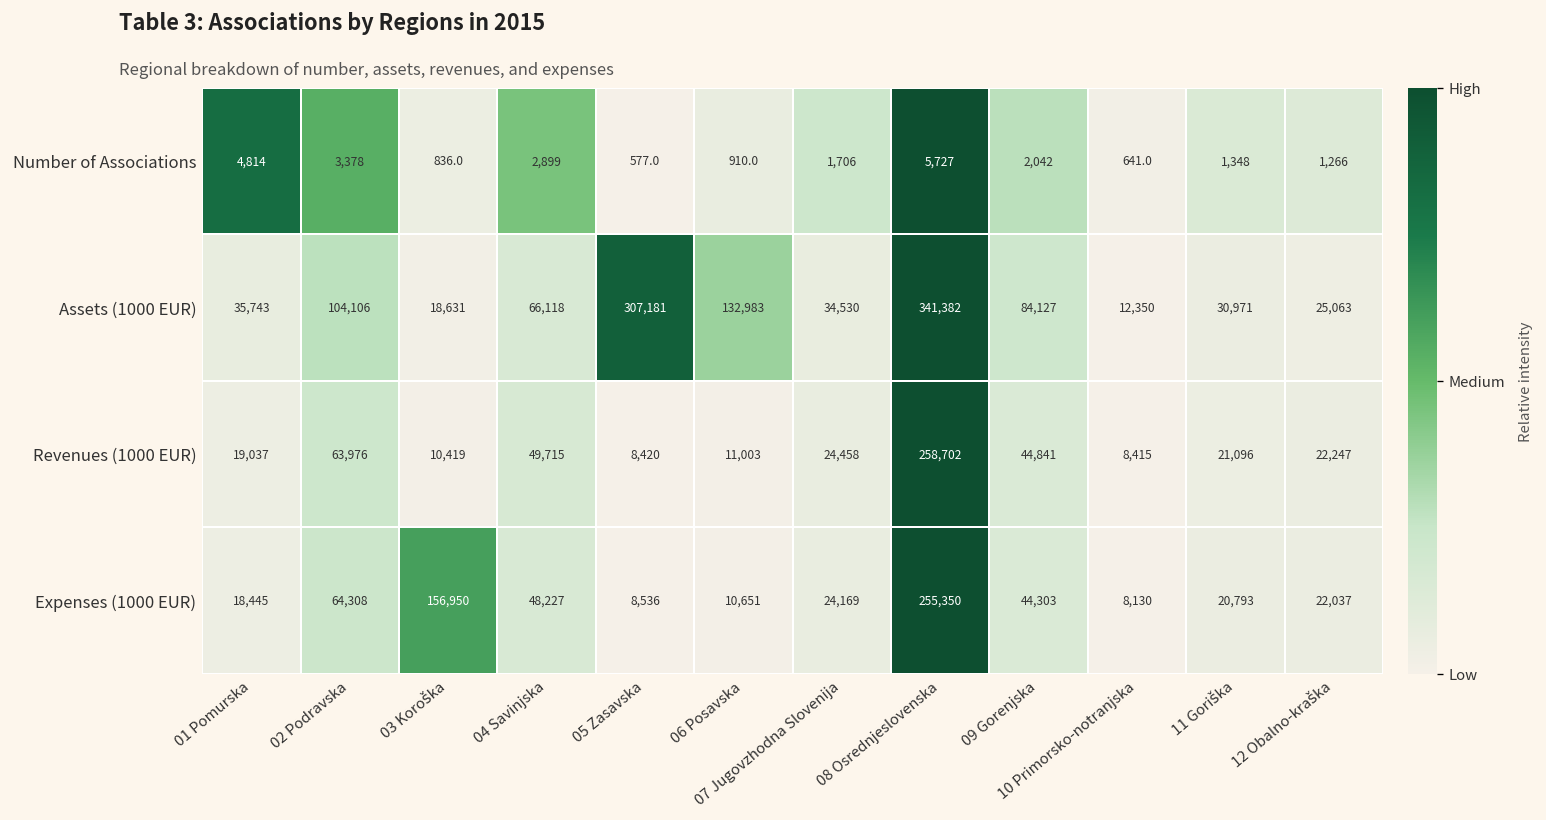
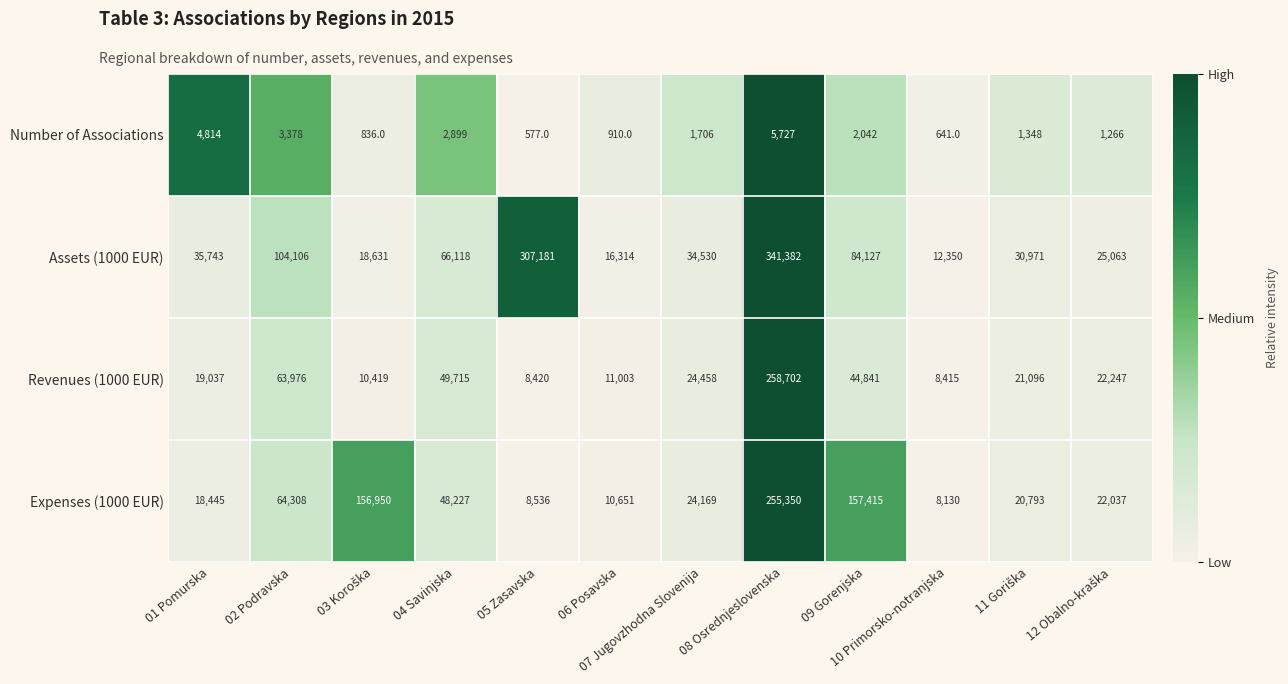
  {
    "Number of Associations": {
      "01 Pomurska": "4,814",
      "02 Podravska": "3,378",
      "03 Koroška": "836.0",
      "04 Savinjska": "2,899",
      "05 Zasavska": "577.0",
      "06 Posavska": "910.0",
      "07 Jugovzhodna Slovenija": "1,706",
      "08 Osrednjeslovenska": "5,727",
      "09 Gorenjska": "2,042",
      "10 Primorsko-notranjska": "641.0",
      "11 Goriška": "1,348",
      "12 Obalno-kraška": "1,266"
    },
    "Assets (1000 EUR)": {
      "01 Pomurska": "35,743",
      "02 Podravska": "104,106",
      "03 Koroška": "18,631",
      "04 Savinjska": "66,118",
      "05 Zasavska": "307,181",
-     "06 Posavska": "132,983",
+     "06 Posavska": "16,314",
      "07 Jugovzhodna Slovenija": "34,530",
      "08 Osrednjeslovenska": "341,382",
      "09 Gorenjska": "84,127",
      "10 Primorsko-notranjska": "12,350",
      "11 Goriška": "30,971",
      "12 Obalno-kraška": "25,063"
    },
    "Revenues (1000 EUR)": {
      "01 Pomurska": "19,037",
      "02 Podravska": "63,976",
      "03 Koroška": "10,419",
      "04 Savinjska": "49,715",
      "05 Zasavska": "8,420",
      "06 Posavska": "11,003",
      "07 Jugovzhodna Slovenija": "24,458",
      "08 Osrednjeslovenska": "258,702",
      "09 Gorenjska": "44,841",
      "10 Primorsko-notranjska": "8,415",
      "11 Goriška": "21,096",
      "12 Obalno-kraška": "22,247"
    },
    "Expenses (1000 EUR)": {
      "01 Pomurska": "18,445",
      "02 Podravska": "64,308",
      "03 Koroška": "156,950",
      "04 Savinjska": "48,227",
      "05 Zasavska": "8,536",
      "06 Posavska": "10,651",
      "07 Jugovzhodna Slovenija": "24,169",
      "08 Osrednjeslovenska": "255,350",
-     "09 Gorenjska": "44,303",
+     "09 Gorenjska": "157,415",
      "10 Primorsko-notranjska": "8,130",
      "11 Goriška": "20,793",
      "12 Obalno-kraška": "22,037"
    }
  }
